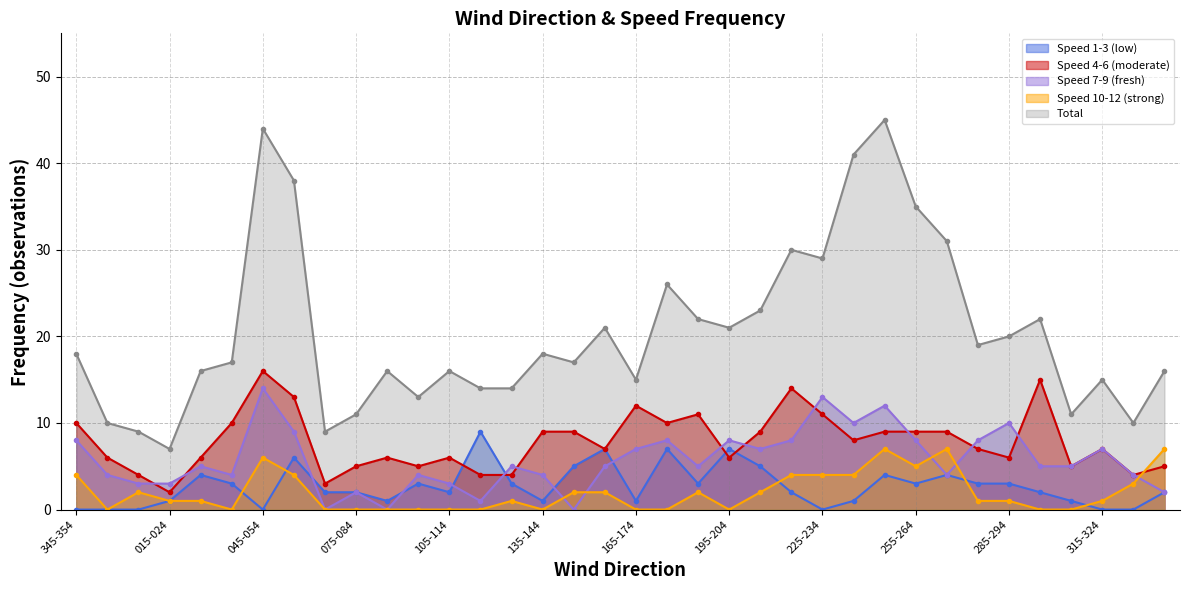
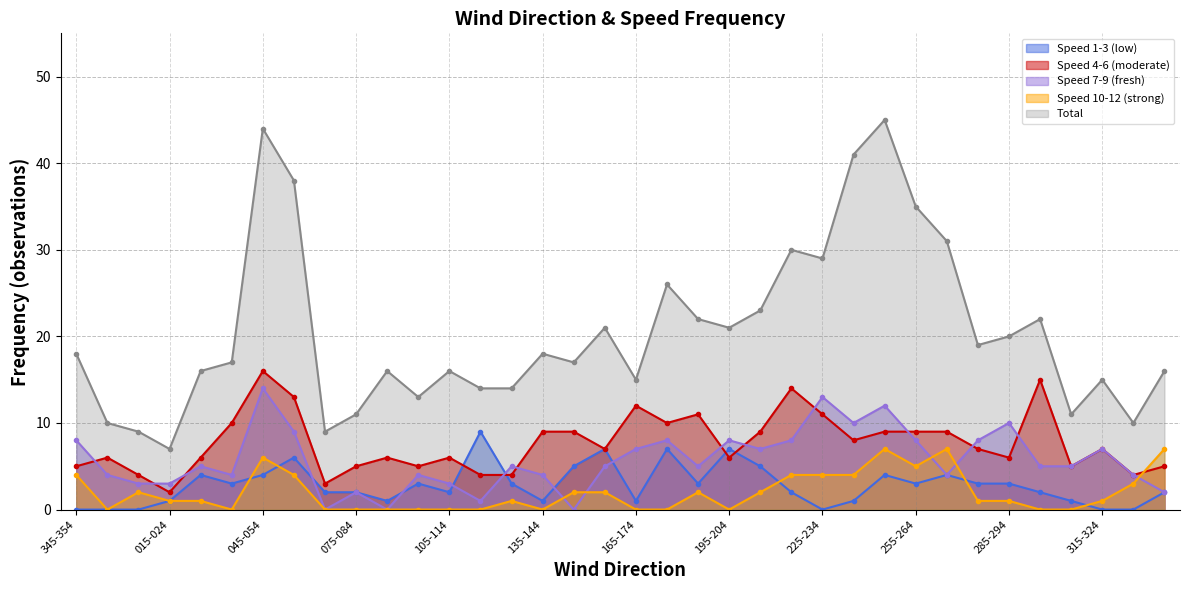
  {
    "Speed 1-3 (low)": {
      "345-354": 0,
-     "045-054": 0,
+     "045-054": 4,
      "105-114": 2,
      "135-144": 1,
      "165-174": 1,
      "195-204": 7,
      "225-234": 0,
      "255-264": 3,
      "285-294": 3,
      "315-324": 0
    },
    "Speed 4-6 (moderate)": {
-     "345-354": 10,
+     "345-354": 5,
      "015-024": 2,
      "045-054": 16,
      "075-084": 5,
      "105-114": 6,
      "135-144": 9,
      "165-174": 12,
      "195-204": 6,
      "225-234": 11,
      "255-264": 9,
      "285-294": 6
    },
    "Speed 7-9 (fresh)": {
      "345-354": 8,
      "015-024": 3,
      "045-054": 14,
      "105-114": 3,
      "135-144": 4,
      "165-174": 7,
      "195-204": 8,
      "225-234": 13,
      "255-264": 8,
      "285-294": 10
    },
    "Speed 10-12 (strong)": {
      "345-354": 4,
      "045-054": 6,
      "075-084": 0,
      "105-114": 0,
      "135-144": 0,
      "165-174": 0,
      "195-204": 0,
      "225-234": 4,
      "255-264": 5,
      "285-294": 1,
      "315-324": 1
    },
    "Total": {
      "345-354": 18,
      "015-024": 7,
      "045-054": 44,
      "075-084": 11,
      "105-114": 16,
      "135-144": 18,
      "165-174": 15,
      "195-204": 21,
      "225-234": 29,
      "255-264": 35,
      "285-294": 20,
      "315-324": 15
    }
  }
